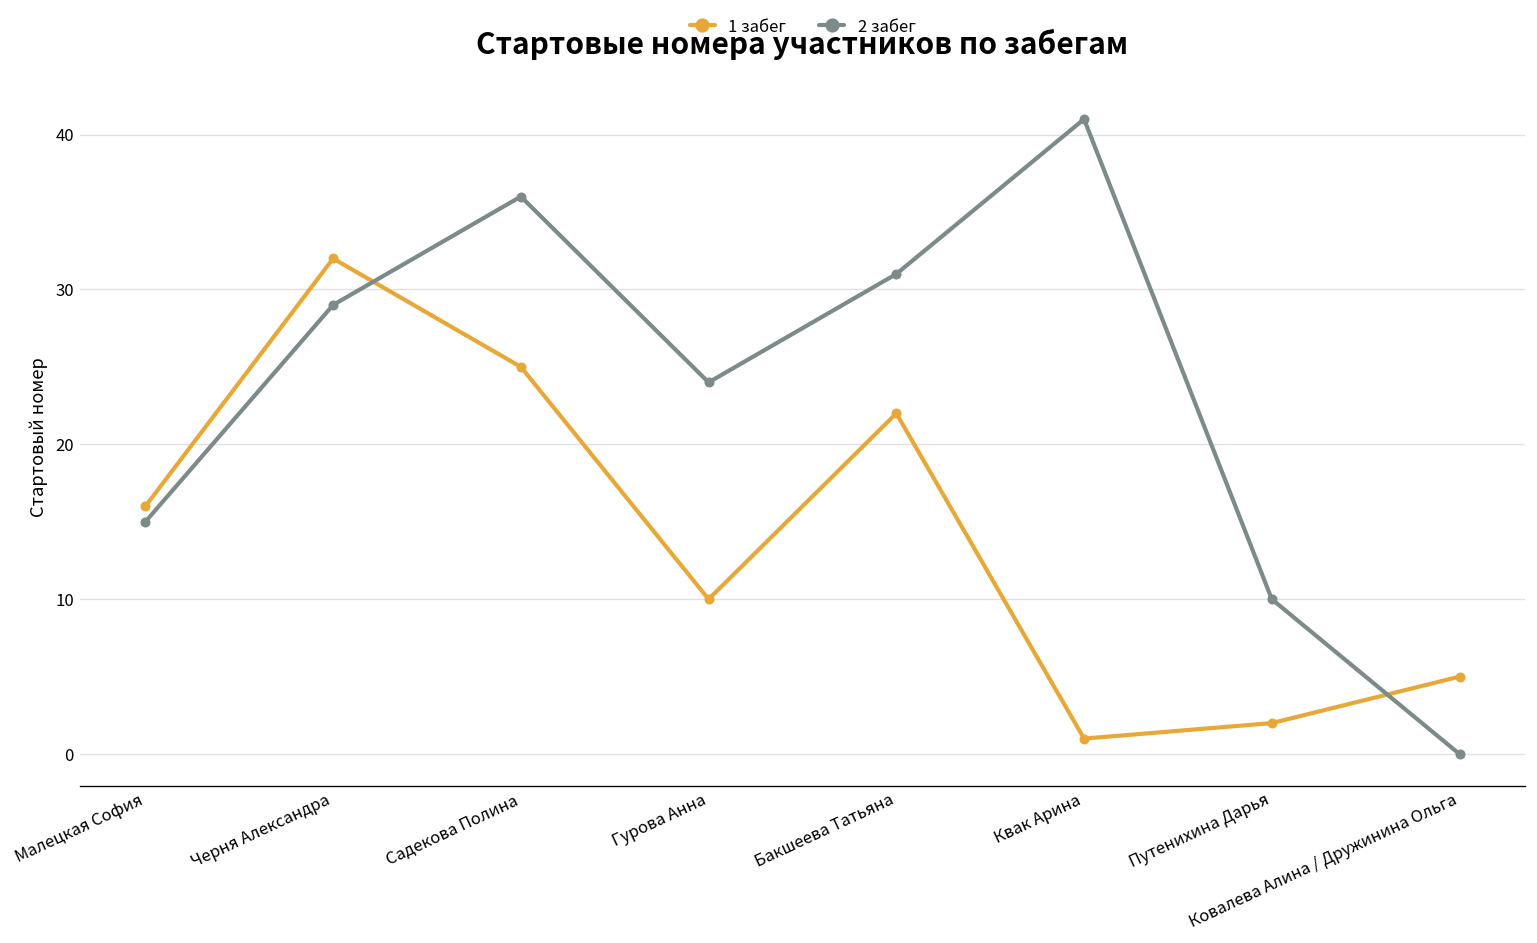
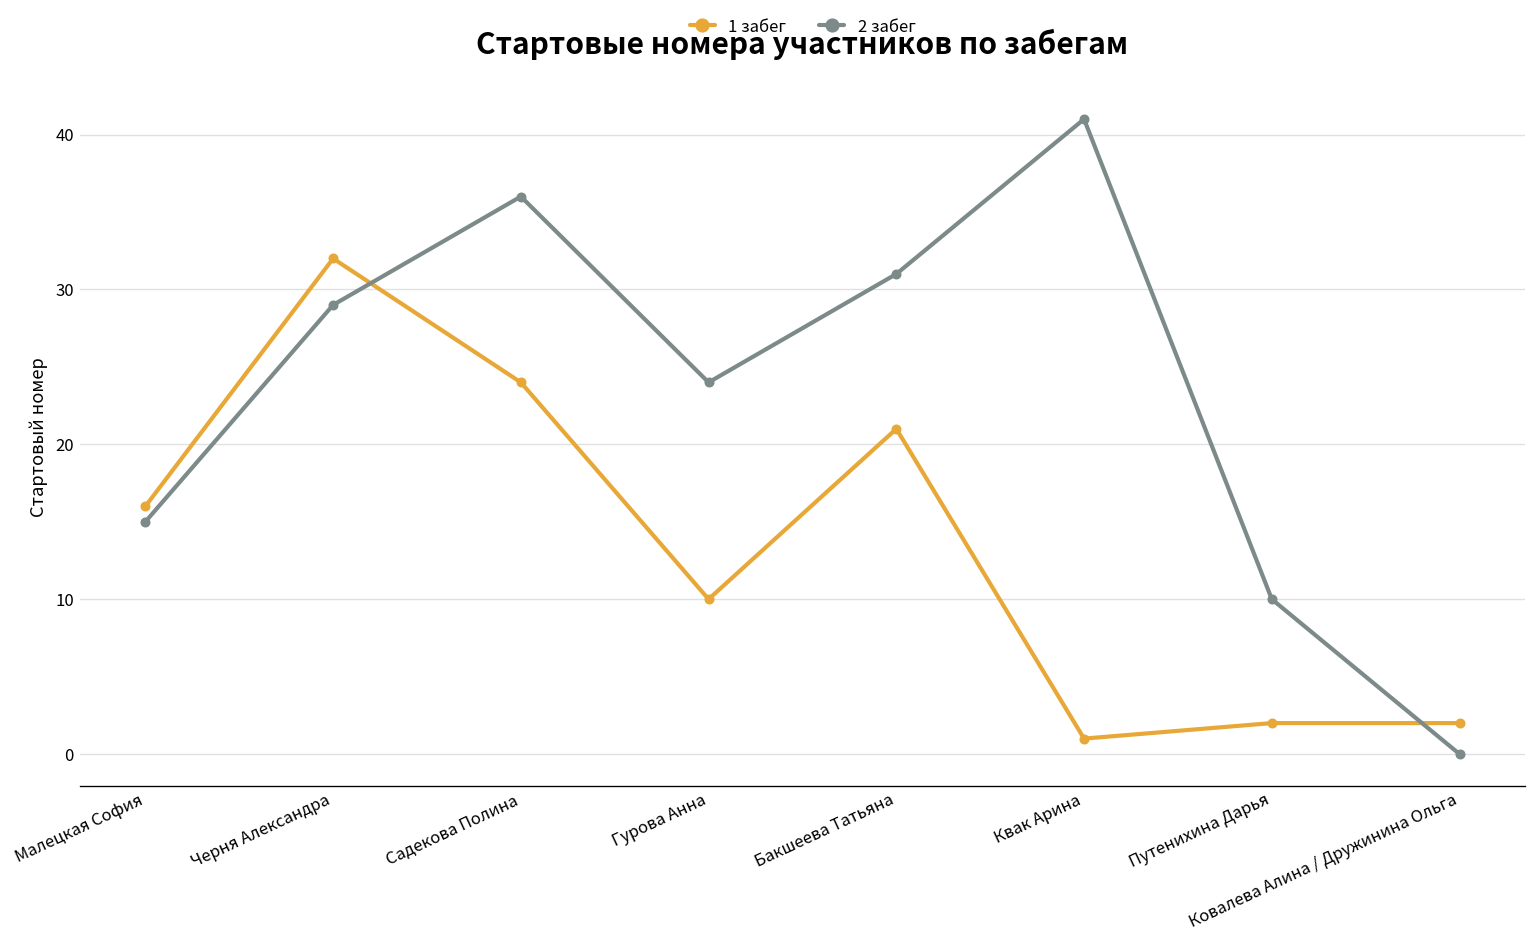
  {
    "1 забег": {
      "Малецкая София": 16,
      "Черня Александра": 32,
-     "Садекова Полина": 25,
+     "Садекова Полина": 24,
      "Гурова Анна": 10,
-     "Бакшеева Татьяна": 22,
+     "Бакшеева Татьяна": 21,
      "Квак Арина": 1,
      "Путенихина Дарья": 2,
-     "Ковалева Алина / Дружинина Ольга": 5
+     "Ковалева Алина / Дружинина Ольга": 2
    },
    "2 забег": {
      "Малецкая София": 15,
      "Черня Александра": 29,
      "Садекова Полина": 36,
      "Гурова Анна": 24,
      "Бакшеева Татьяна": 31,
      "Квак Арина": 41,
      "Путенихина Дарья": 10,
      "Ковалева Алина / Дружинина Ольга": 0
    }
  }
